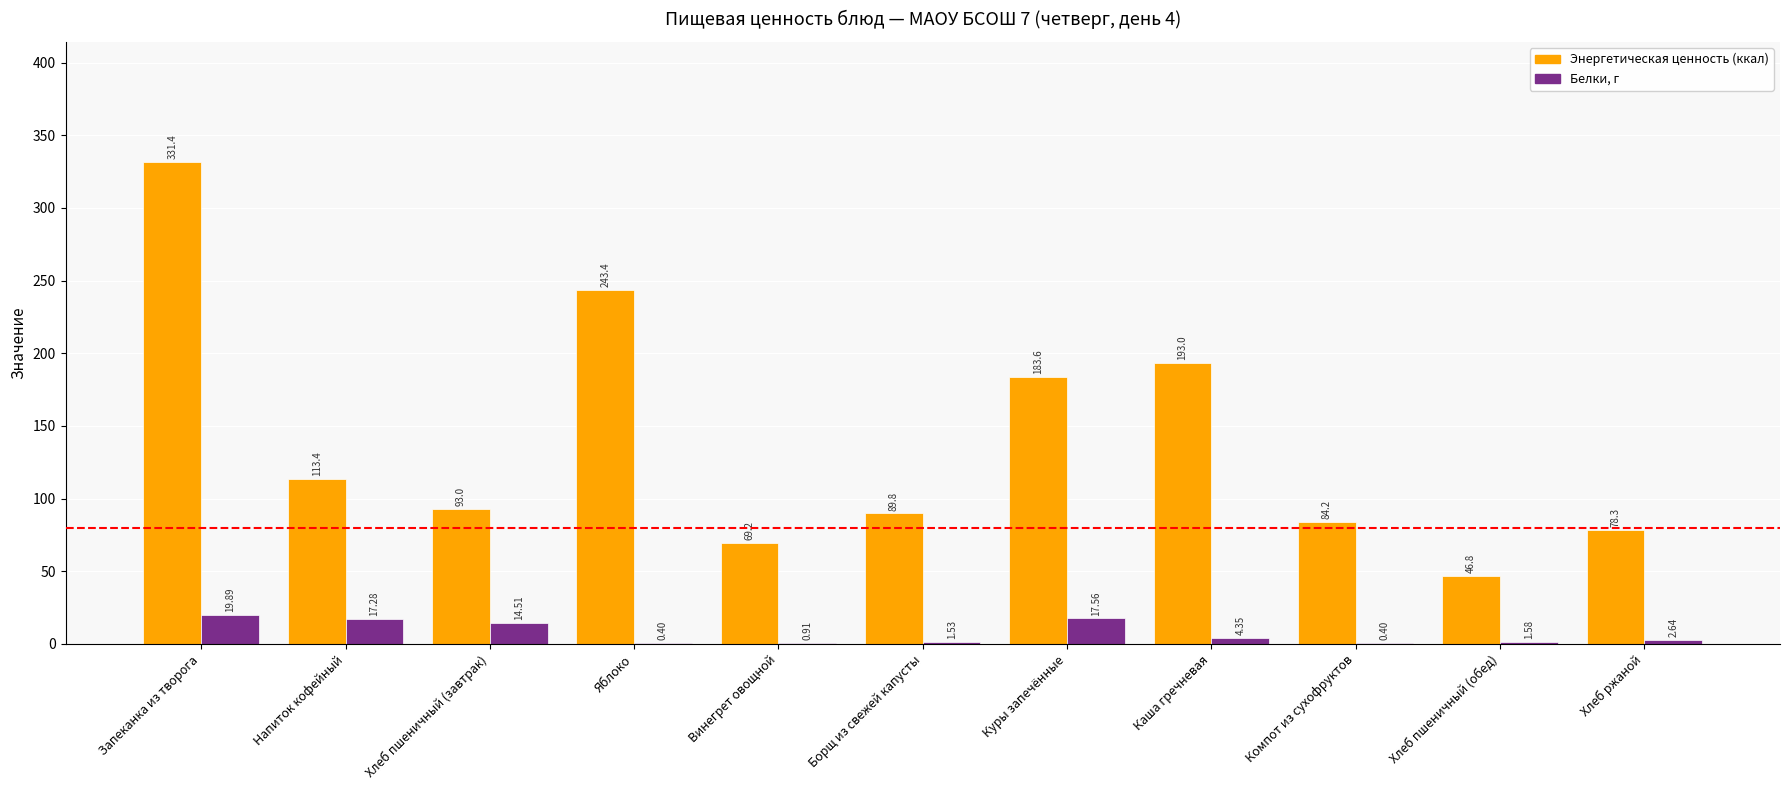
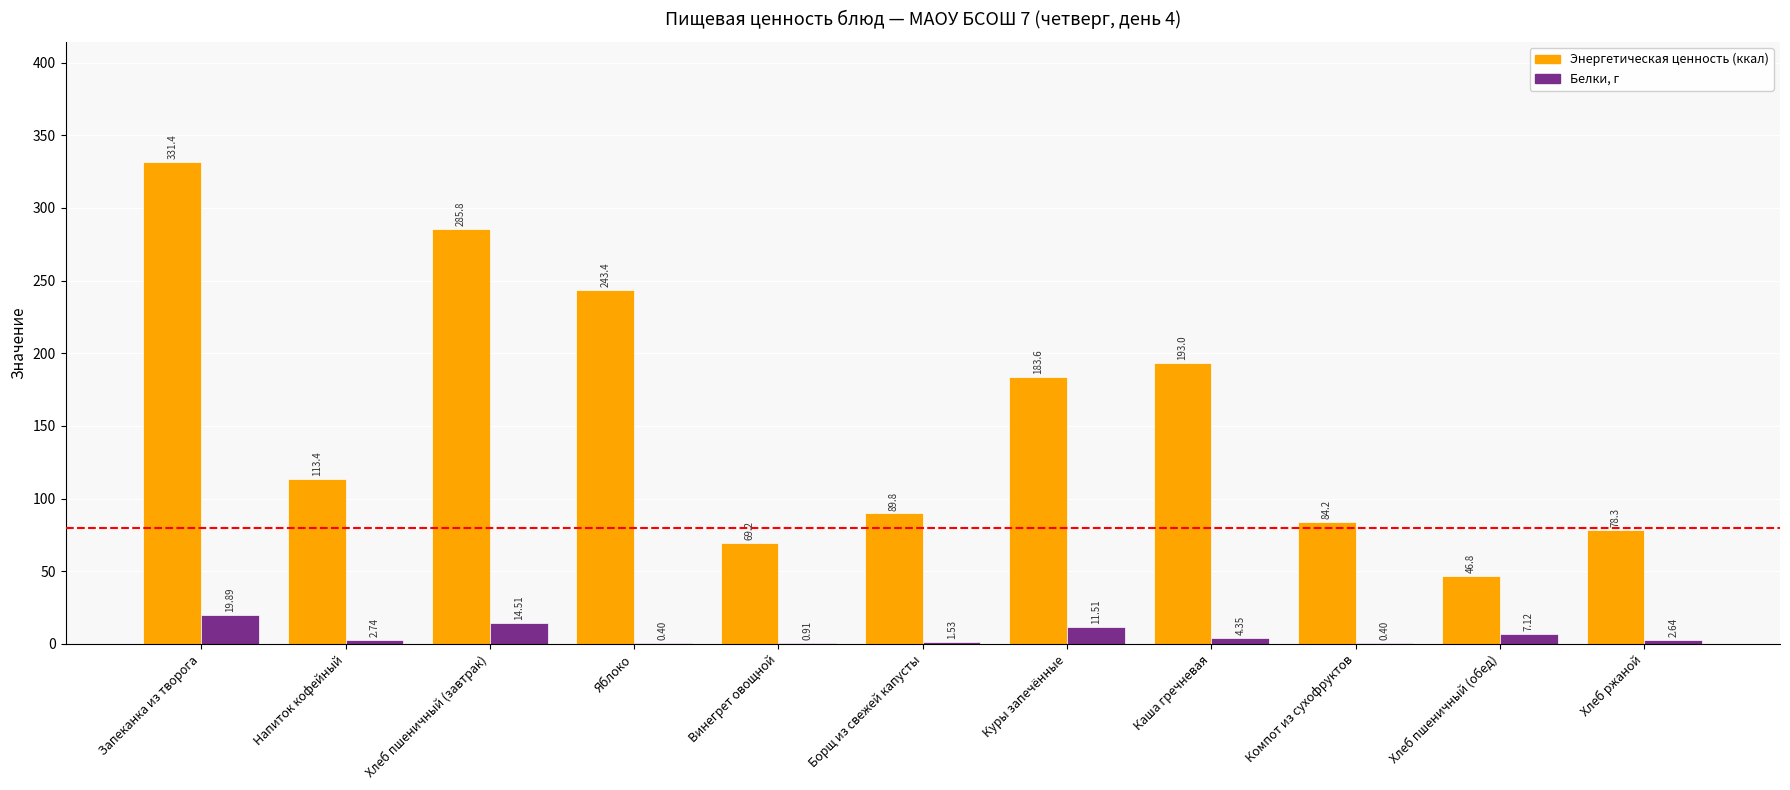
  {
    "Энергетическая ценность (ккал)": {
      "Запеканка из творога": 331.4,
      "Напиток кофейный": 113.4,
-     "Хлеб пшеничный (завтрак)": 93.0,
+     "Хлеб пшеничный (завтрак)": 285.8,
      "Яблоко": 243.4,
      "Винегрет овощной": 69.2,
      "Борщ из свежей капусты": 89.8,
      "Куры запечённые": 183.6,
      "Каша гречневая": 193.0,
      "Компот из сухофруктов": 84.2,
      "Хлеб пшеничный (обед)": 46.8,
      "Хлеб ржаной": 78.3
    },
    "Белки, г": {
      "Запеканка из творога": 19.89,
-     "Напиток кофейный": 17.28,
+     "Напиток кофейный": 2.74,
      "Хлеб пшеничный (завтрак)": 14.51,
      "Яблоко": 0.40,
      "Винегрет овощной": 0.91,
      "Борщ из свежей капусты": 1.53,
-     "Куры запечённые": 17.56,
+     "Куры запечённые": 11.51,
      "Каша гречневая": 4.35,
      "Компот из сухофруктов": 0.40,
-     "Хлеб пшеничный (обед)": 1.58,
+     "Хлеб пшеничный (обед)": 7.12,
      "Хлеб ржаной": 2.64
    }
  }
